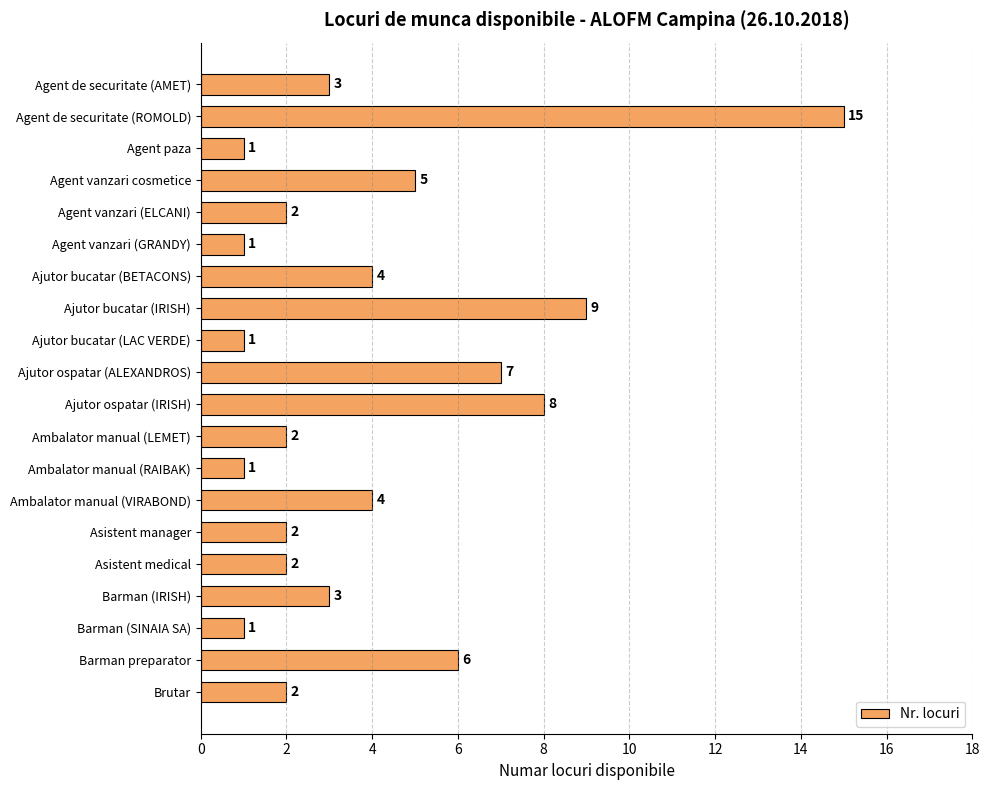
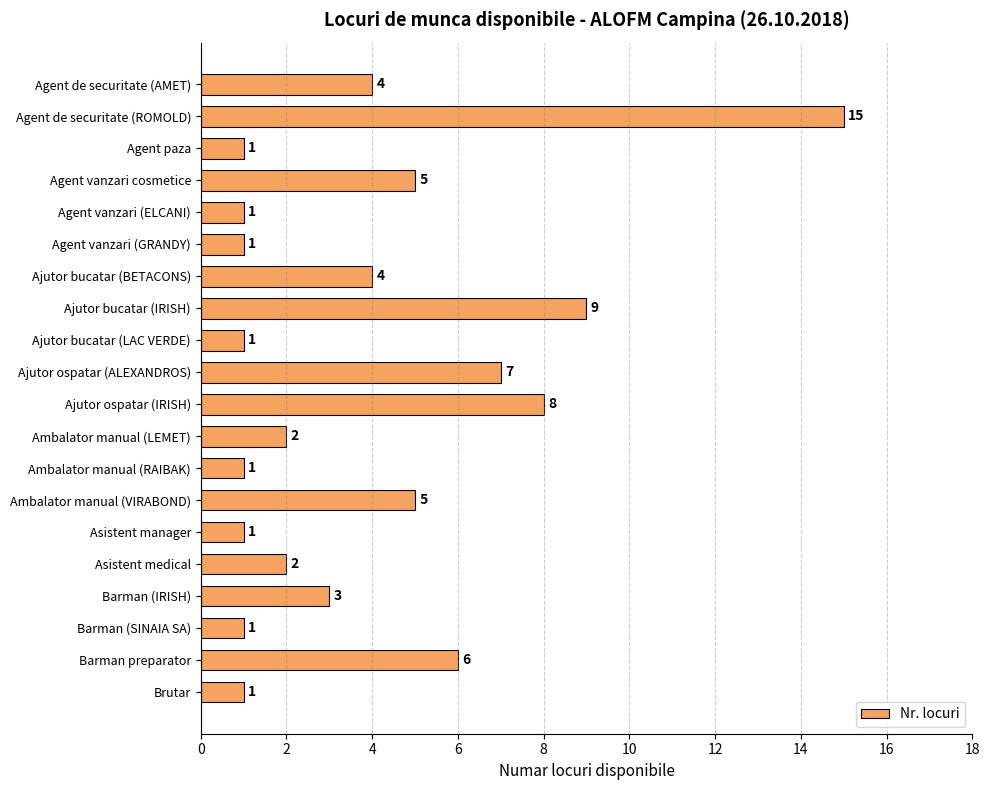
  {
-   "Agent de securitate (AMET)": 3,
+   "Agent de securitate (AMET)": 4,
    "Agent de securitate (ROMOLD)": 15,
    "Agent paza": 1,
    "Agent vanzari cosmetice": 5,
-   "Agent vanzari (ELCANI)": 2,
+   "Agent vanzari (ELCANI)": 1,
    "Agent vanzari (GRANDY)": 1,
    "Ajutor bucatar (BETACONS)": 4,
    "Ajutor bucatar (IRISH)": 9,
    "Ajutor bucatar (LAC VERDE)": 1,
    "Ajutor ospatar (ALEXANDROS)": 7,
    "Ajutor ospatar (IRISH)": 8,
    "Ambalator manual (LEMET)": 2,
    "Ambalator manual (RAIBAK)": 1,
-   "Ambalator manual (VIRABOND)": 4,
-   "Asistent manager": 2,
+   "Ambalator manual (VIRABOND)": 5,
+   "Asistent manager": 1,
    "Asistent medical": 2,
    "Barman (IRISH)": 3,
    "Barman (SINAIA SA)": 1,
    "Barman preparator": 6,
-   "Brutar": 2
+   "Brutar": 1
  }
